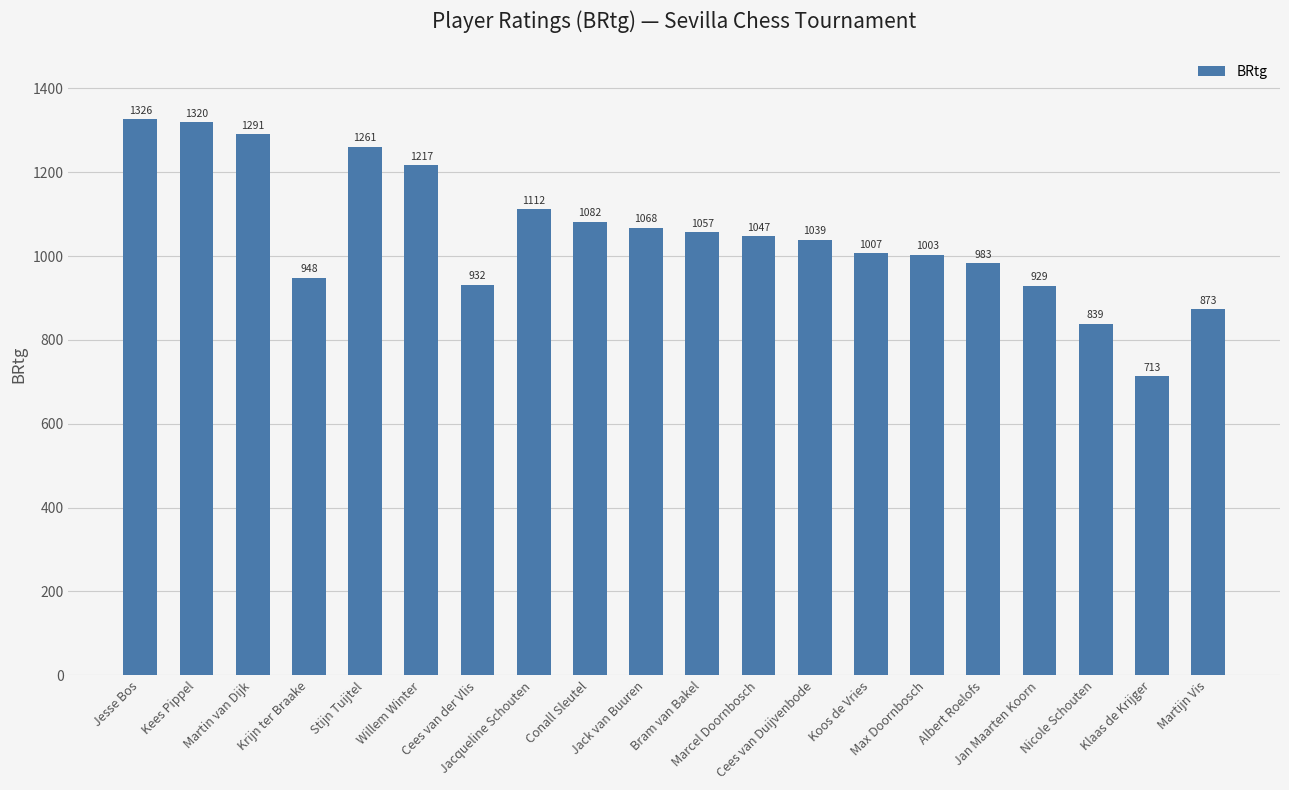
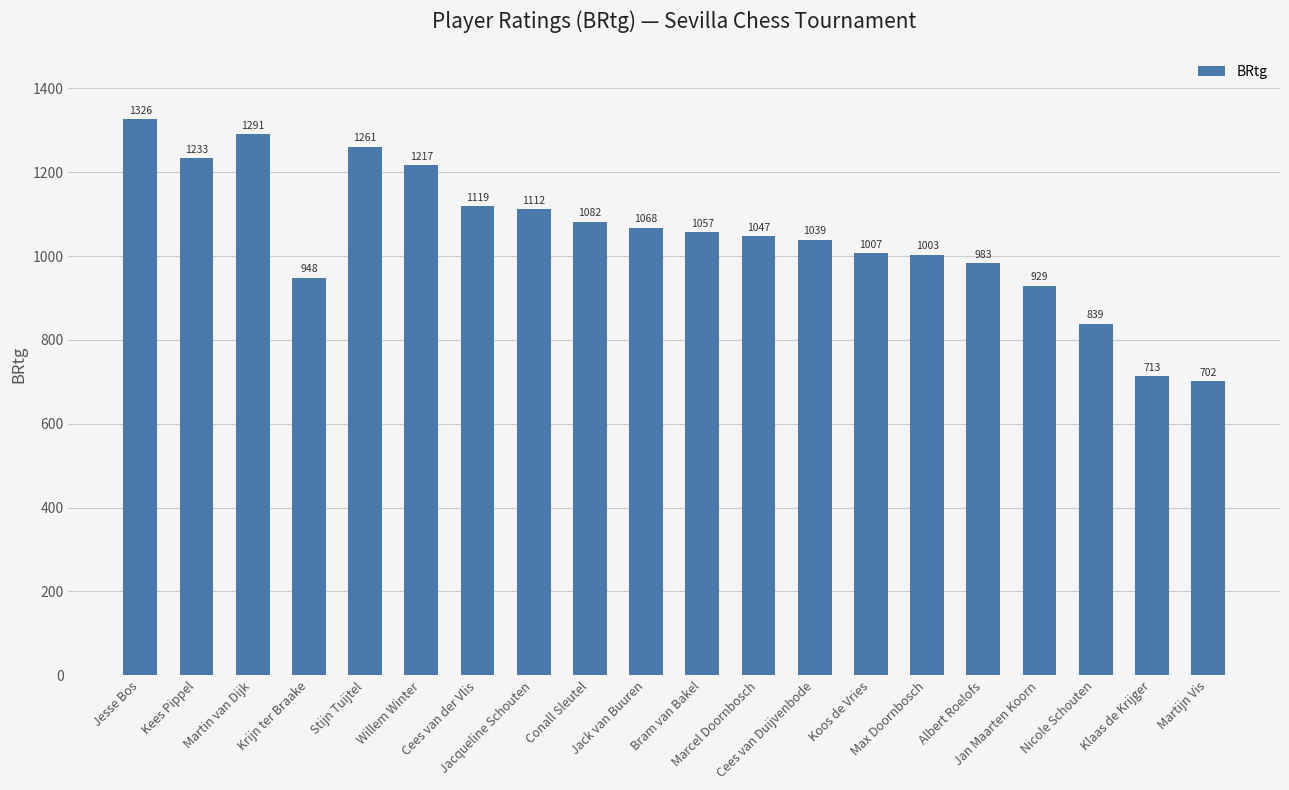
  {
    "Jesse Bos": 1326,
-   "Kees Pippel": 1320,
+   "Kees Pippel": 1233,
    "Martin van Dijk": 1291,
    "Krijn ter Braake": 948,
    "Stijn Tuijtel": 1261,
    "Willem Winter": 1217,
-   "Cees van der Vlis": 932,
+   "Cees van der Vlis": 1119,
    "Jacqueline Schouten": 1112,
    "Conall Sleutel": 1082,
    "Jack van Buuren": 1068,
    "Bram van Bakel": 1057,
    "Marcel Doornbosch": 1047,
    "Cees van Duijvenbode": 1039,
    "Koos de Vries": 1007,
    "Max Doornbosch": 1003,
    "Albert Roelofs": 983,
    "Jan Maarten Koorn": 929,
    "Nicole Schouten": 839,
    "Klaas de Krijger": 713,
-   "Martijn Vis": 873
+   "Martijn Vis": 702
  }
